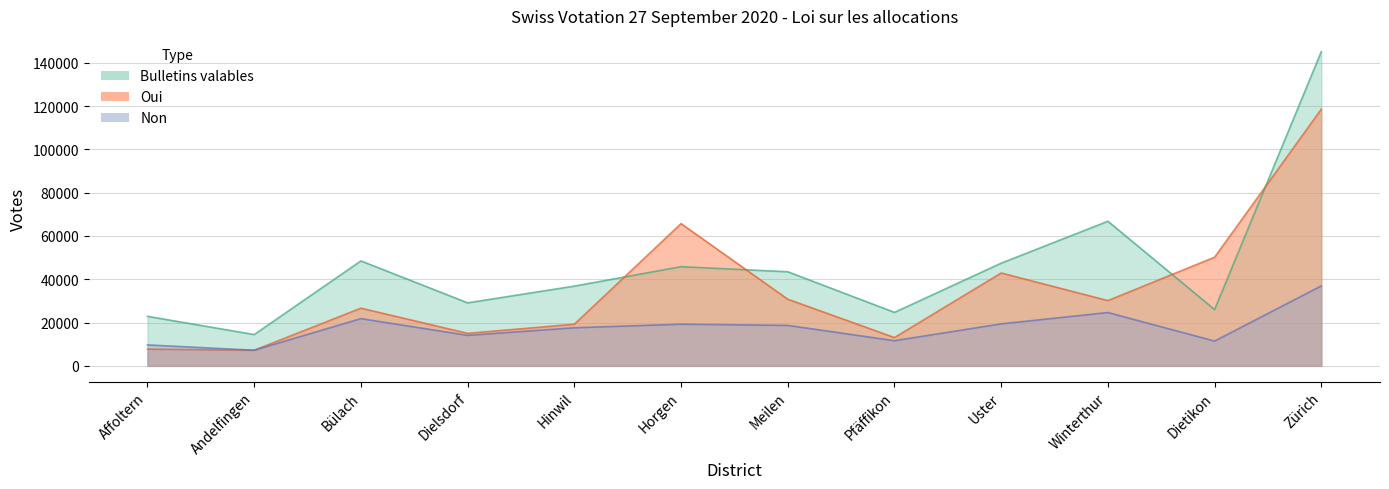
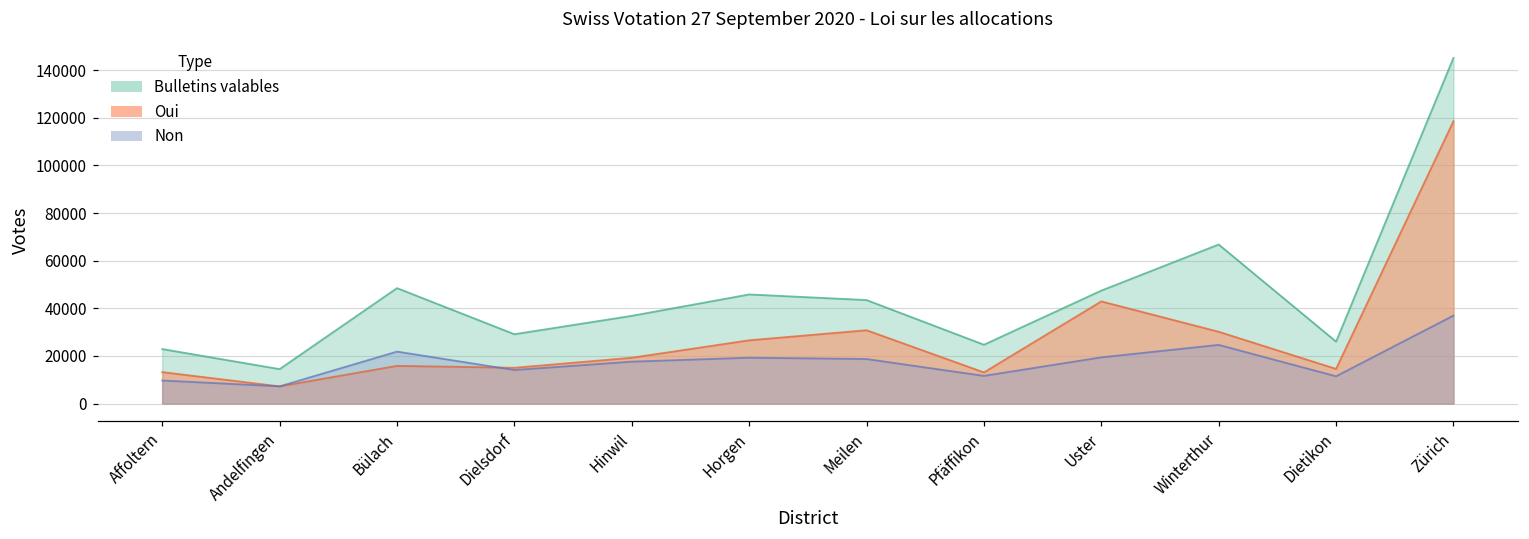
  {
    "Oui": {
-     "Affoltern": 8000,
-     "Bülach": 27000,
+     "Affoltern": 13000,
+     "Bülach": 16000,
      "Hinwil": 19000,
-     "Horgen": 66000,
+     "Horgen": 27000,
      "Meilen": 31000,
      "Pfäffikon": 13000,
      "Uster": 43000,
      "Winterthur": 30000,
-     "Dietikon": 50000,
+     "Dietikon": 15000,
      "Zürich": 119000
    }
  }
